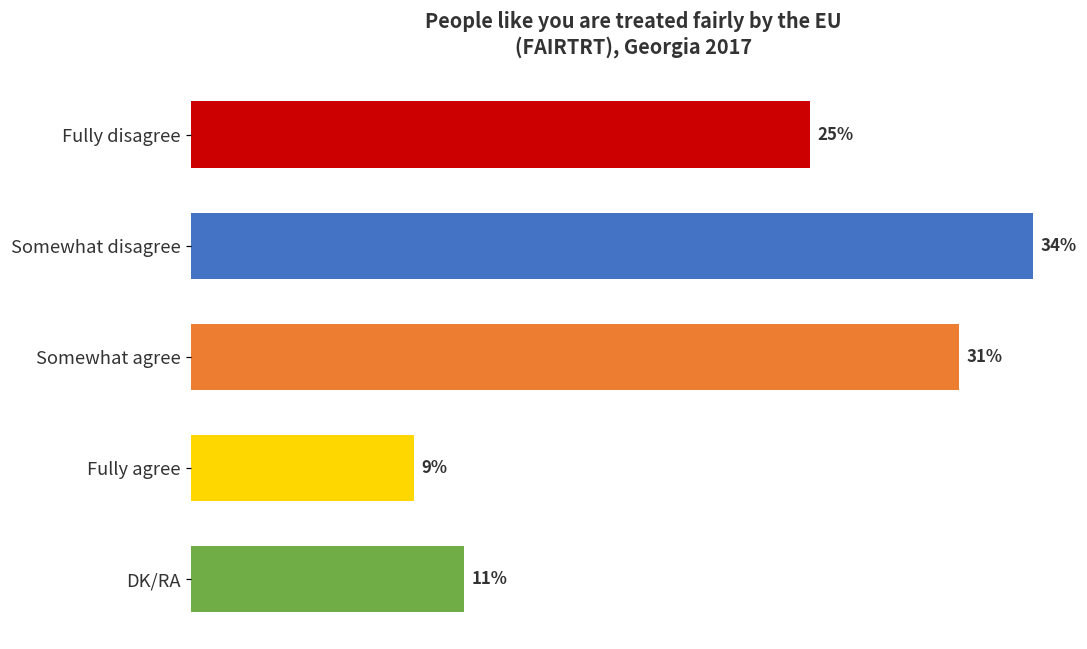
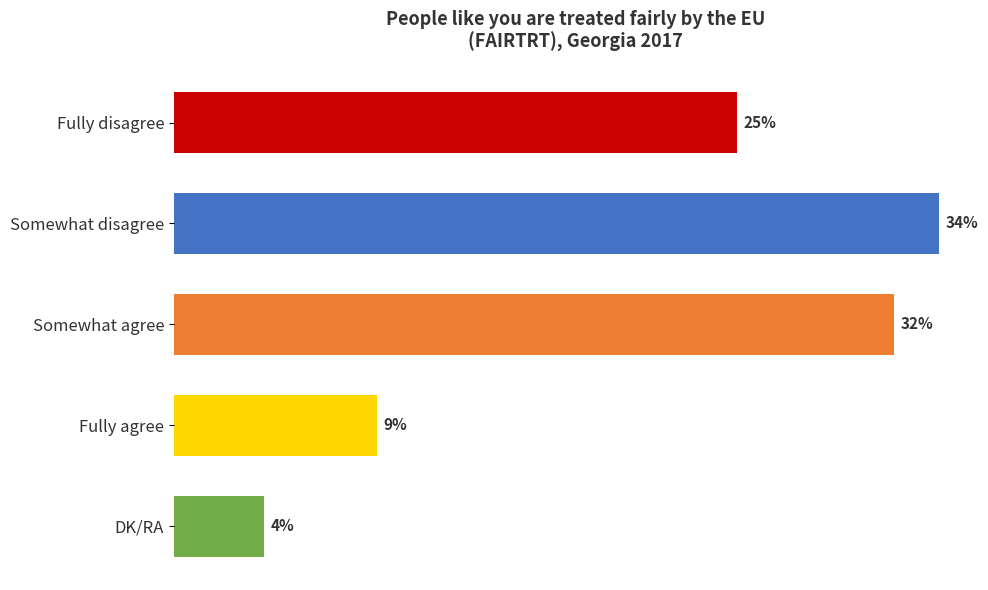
  {
    "Fully disagree": "25%",
    "Somewhat disagree": "34%",
-   "Somewhat agree": "31%",
+   "Somewhat agree": "32%",
    "Fully agree": "9%",
-   "DK/RA": "11%"
+   "DK/RA": "4%"
  }
